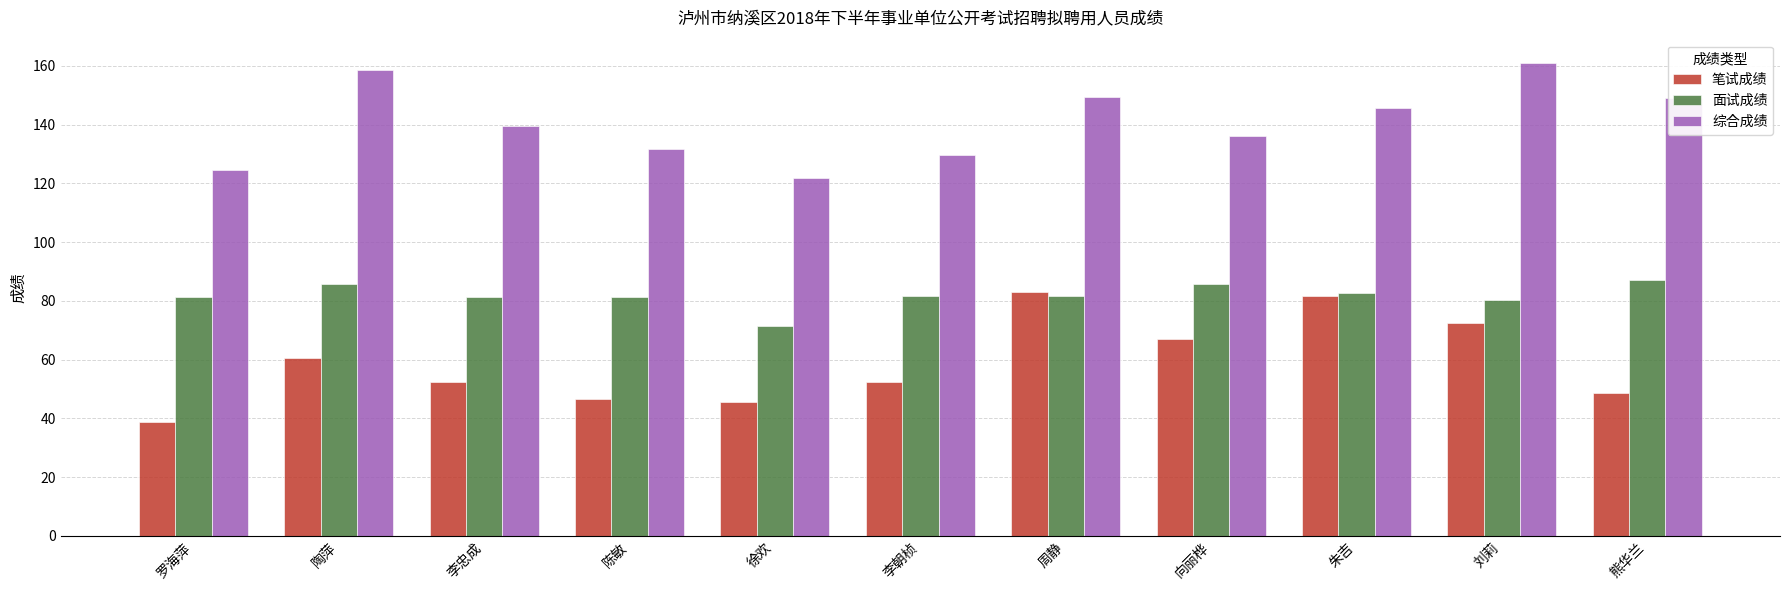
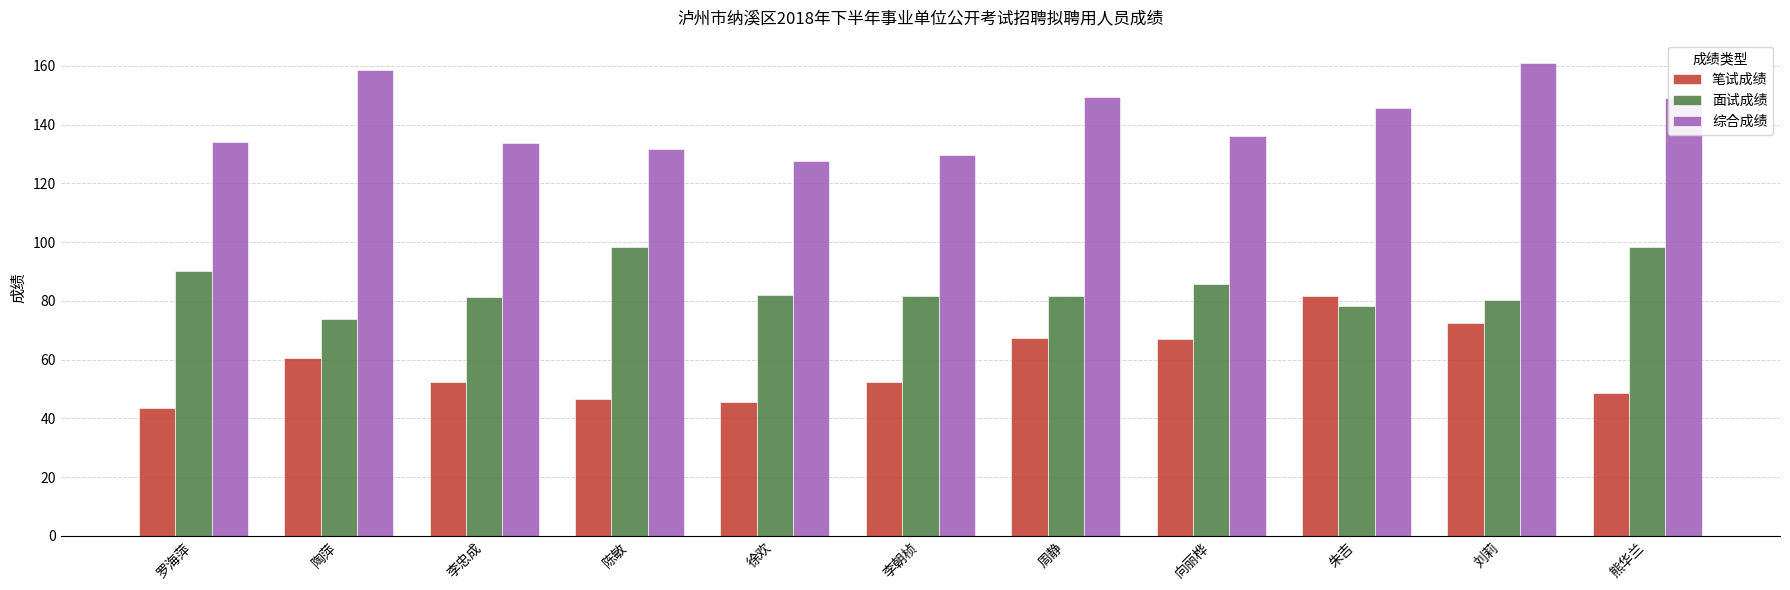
  {
    "笔试成绩": {
-     "罗海萍": 39,
+     "罗海萍": 44,
      "陶萍": 61,
      "李忠成": 53,
      "陈敏": 47,
      "徐欢": 46,
      "李朝桢": 53,
-     "周静": 83,
+     "周静": 68,
      "向丽桦": 67,
      "朱吉": 82,
      "刘莉": 73,
      "熊华兰": 49
    },
    "面试成绩": {
-     "罗海萍": 81,
-     "陶萍": 86,
+     "罗海萍": 90,
+     "陶萍": 74,
      "李忠成": 81,
-     "陈敏": 81,
-     "徐欢": 71,
+     "陈敏": 98,
+     "徐欢": 82,
      "李朝桢": 82,
      "周静": 82,
      "向丽桦": 86,
-     "朱吉": 83,
+     "朱吉": 78,
      "刘莉": 80,
-     "熊华兰": 87
+     "熊华兰": 98
    },
    "综合成绩": {
-     "罗海萍": 125,
+     "罗海萍": 134,
      "陶萍": 159,
-     "李忠成": 140,
+     "李忠成": 134,
      "陈敏": 132,
-     "徐欢": 122,
+     "徐欢": 128,
      "李朝桢": 130,
      "周静": 150,
      "向丽桦": 136,
      "朱吉": 146,
      "刘莉": 161
    }
  }
